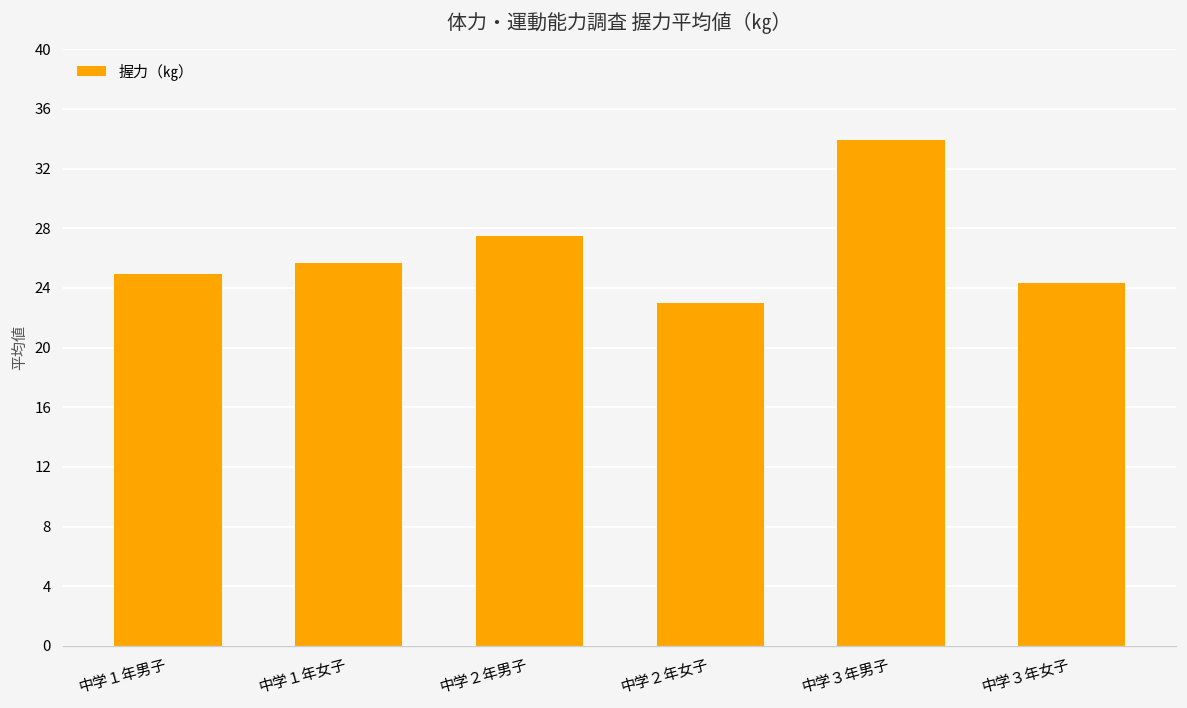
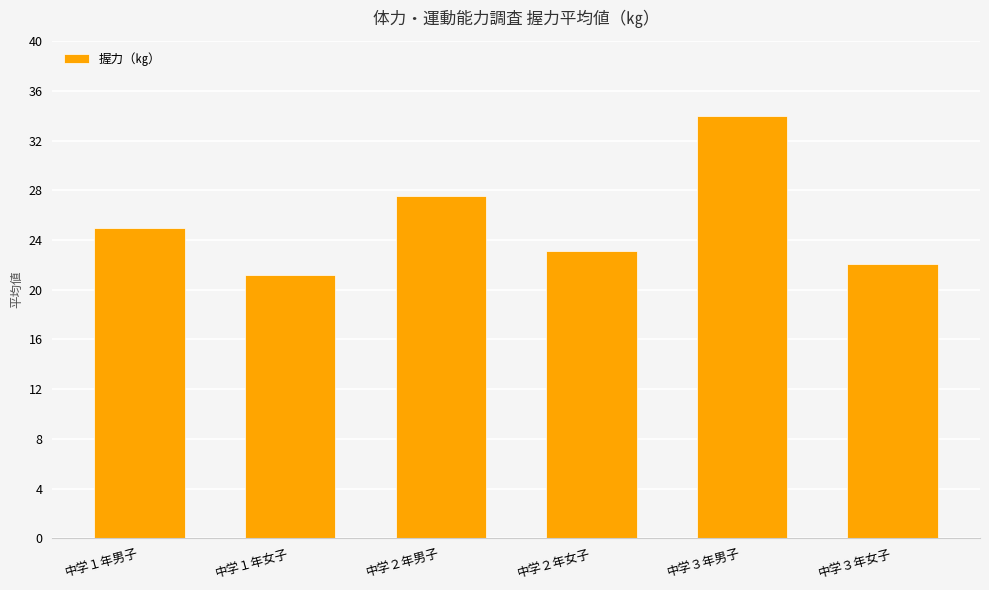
  {
    "中学１年男子": 25.0,
-   "中学１年女子": 25.8,
+   "中学１年女子": 21.2,
    "中学２年男子": 27.6,
    "中学２年女子": 23.1,
    "中学３年男子": 34.0,
-   "中学３年女子": 24.4
+   "中学３年女子": 22.1
  }
